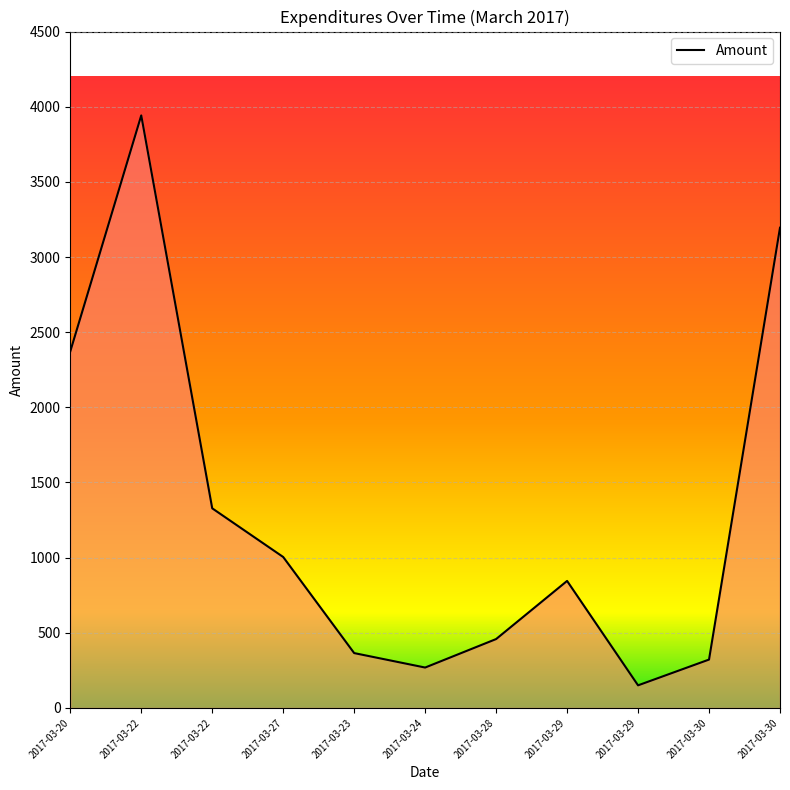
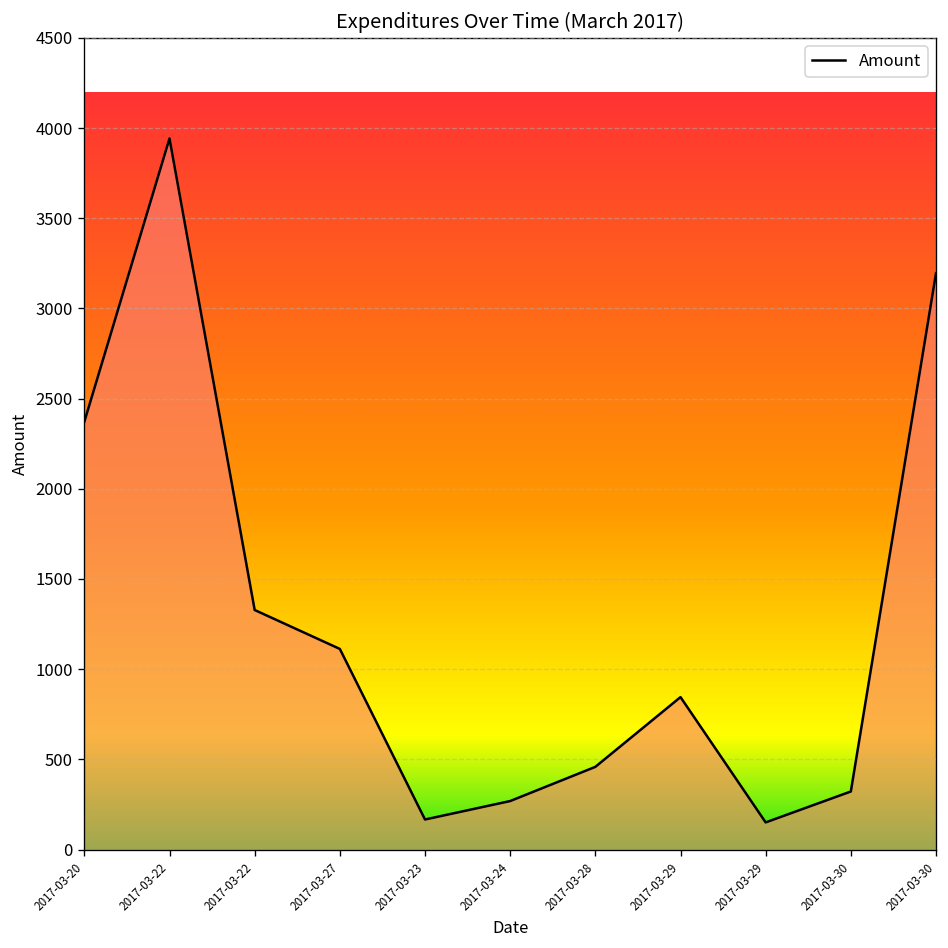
  {
    "2017-03-20": 2370,
-   "2017-03-27": 1000,
-   "2017-03-23": 360,
+   "2017-03-27": 1110,
+   "2017-03-23": 170,
    "2017-03-24": 270,
    "2017-03-28": 460
  }
